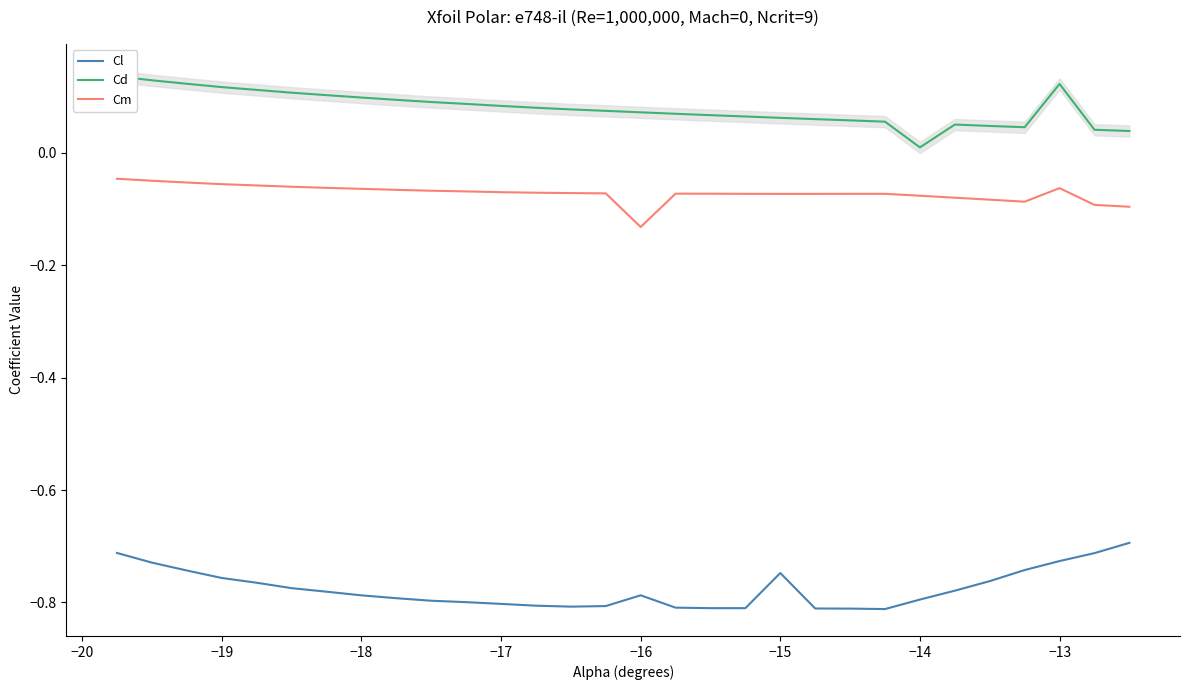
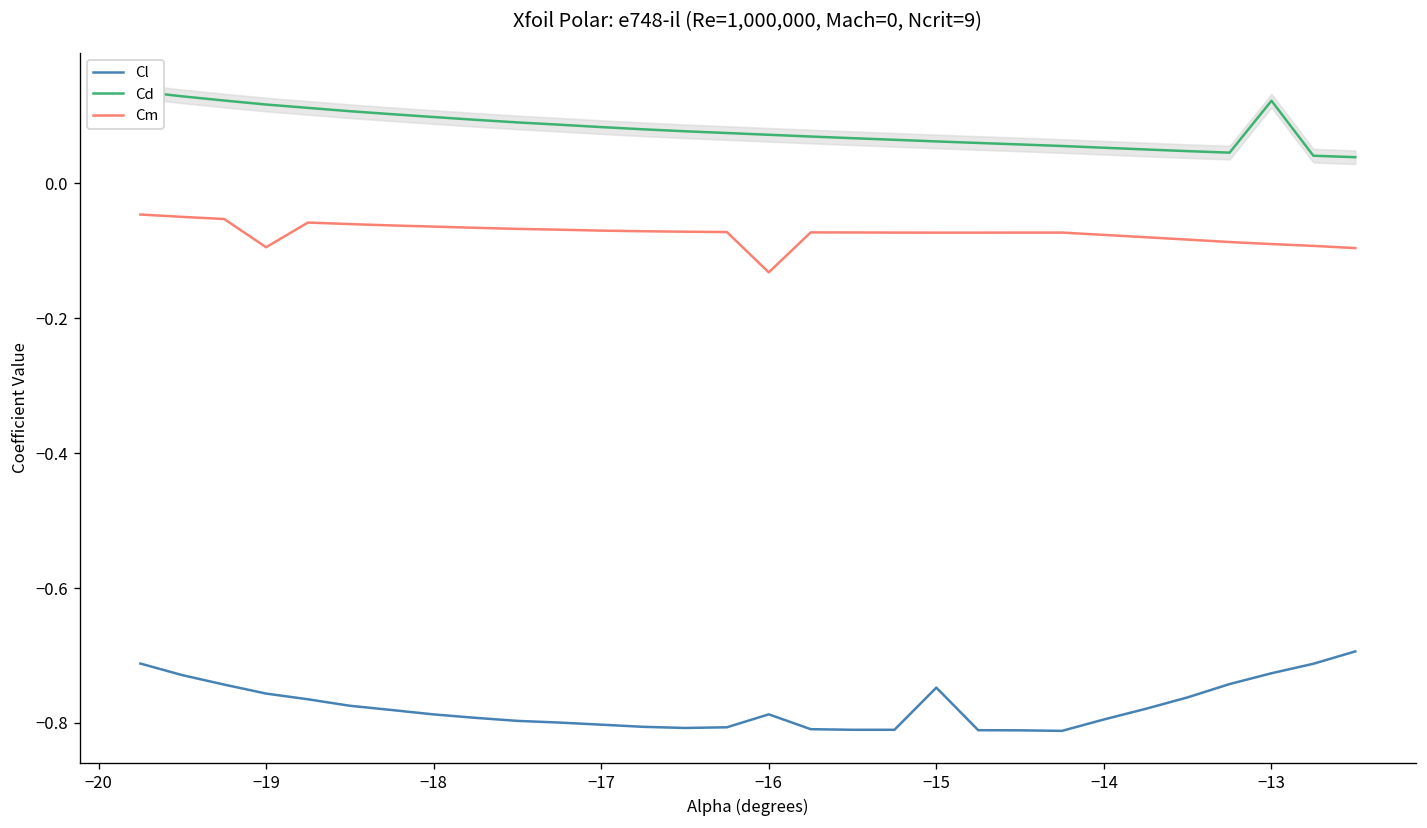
  {
    "Cl": {
      "−19": -0.76,
      "−18": -0.79,
      "−17": -0.80,
      "−16": -0.79,
      "−15": -0.75,
      "−14": -0.79,
      "−13": -0.73
    },
    "Cd": {
      "−19": 0.12,
      "−18": 0.10,
      "−17": 0.08,
      "−16": 0.07,
      "−15": 0.06,
-     "−14": 0.01,
+     "−14": 0.05,
      "−13": 0.12
    },
    "Cm": {
-     "−19": -0.06,
+     "−19": -0.09,
      "−18": -0.06,
      "−17": -0.07,
      "−16": -0.13,
      "−15": -0.07,
      "−14": -0.08,
-     "−13": -0.06
+     "−13": -0.09
    }
  }
